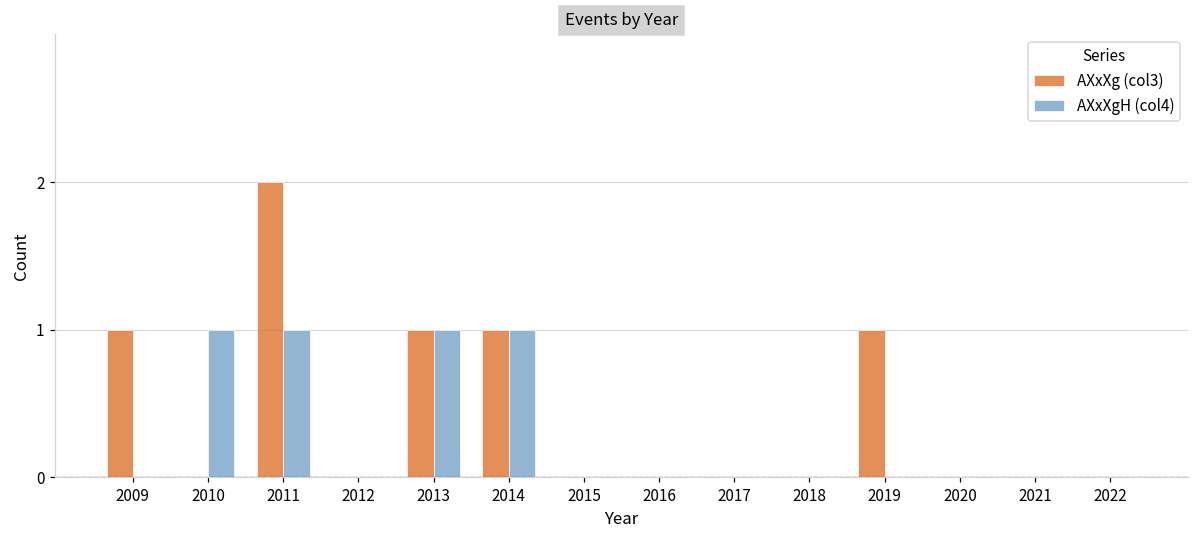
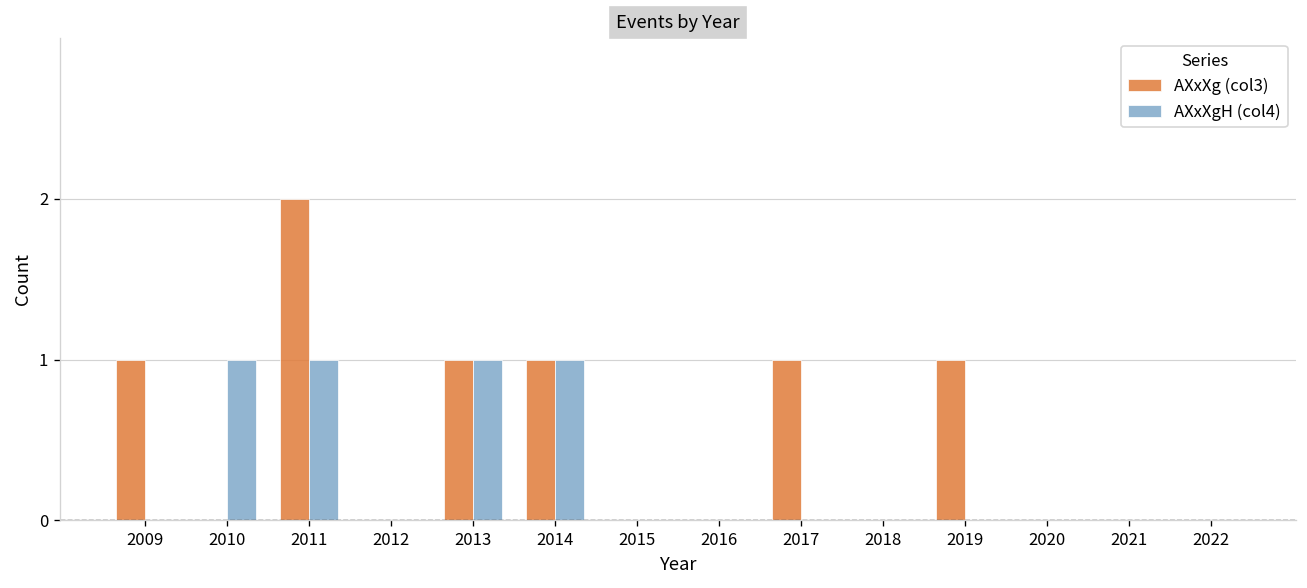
  {
    "AXxXg (col3)": {
      "2009": 1,
      "2010": 0,
      "2011": 2,
      "2012": 0,
      "2013": 1,
      "2014": 1,
      "2015": 0,
      "2016": 0,
-     "2017": 0,
+     "2017": 1,
      "2018": 0,
      "2019": 1,
      "2020": 0,
      "2021": 0,
      "2022": 0
    },
    "AXxXgH (col4)": {
      "2009": 0,
      "2010": 1,
      "2011": 1,
      "2012": 0,
      "2013": 1,
      "2014": 1,
      "2015": 0,
      "2016": 0,
      "2017": 0,
      "2018": 0,
      "2019": 0,
      "2020": 0,
      "2021": 0,
      "2022": 0
    }
  }
